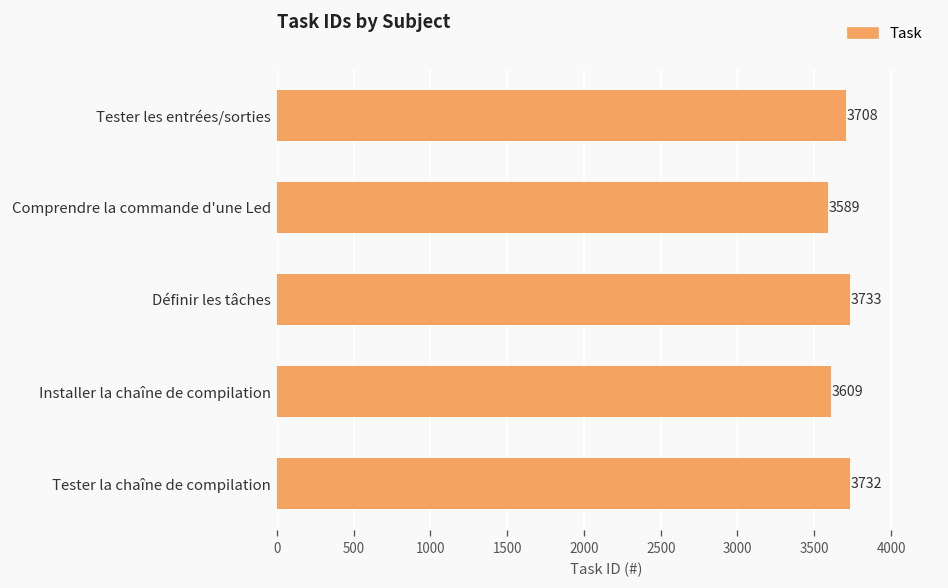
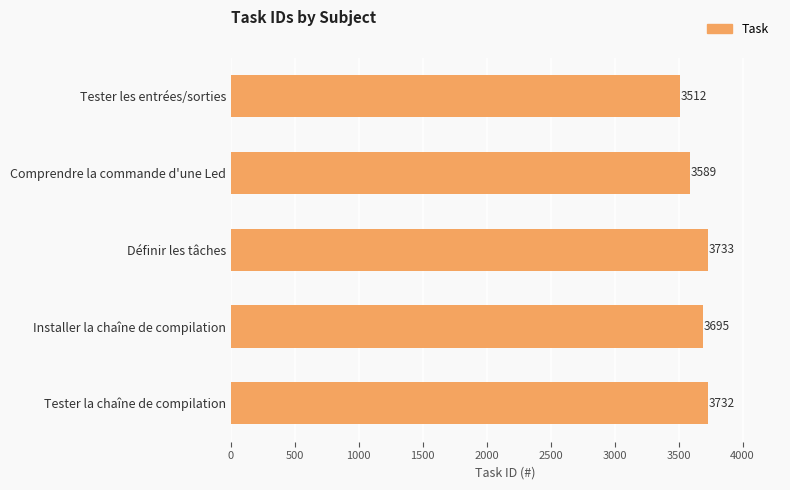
  {
-   "Tester les entrées/sorties": 3708,
+   "Tester les entrées/sorties": 3512,
    "Comprendre la commande d'une Led": 3589,
    "Définir les tâches": 3733,
-   "Installer la chaîne de compilation": 3609,
+   "Installer la chaîne de compilation": 3695,
    "Tester la chaîne de compilation": 3732
  }
